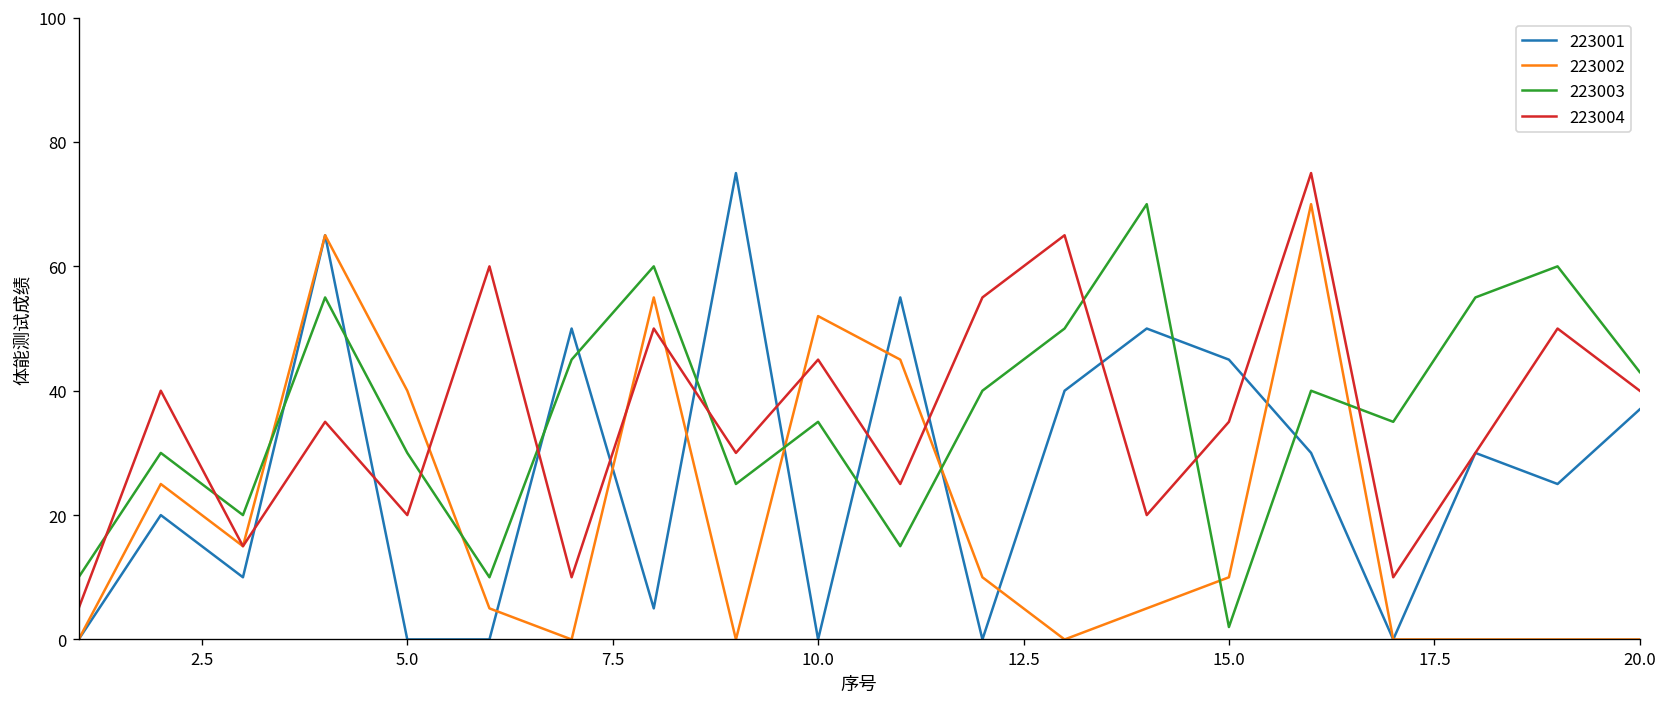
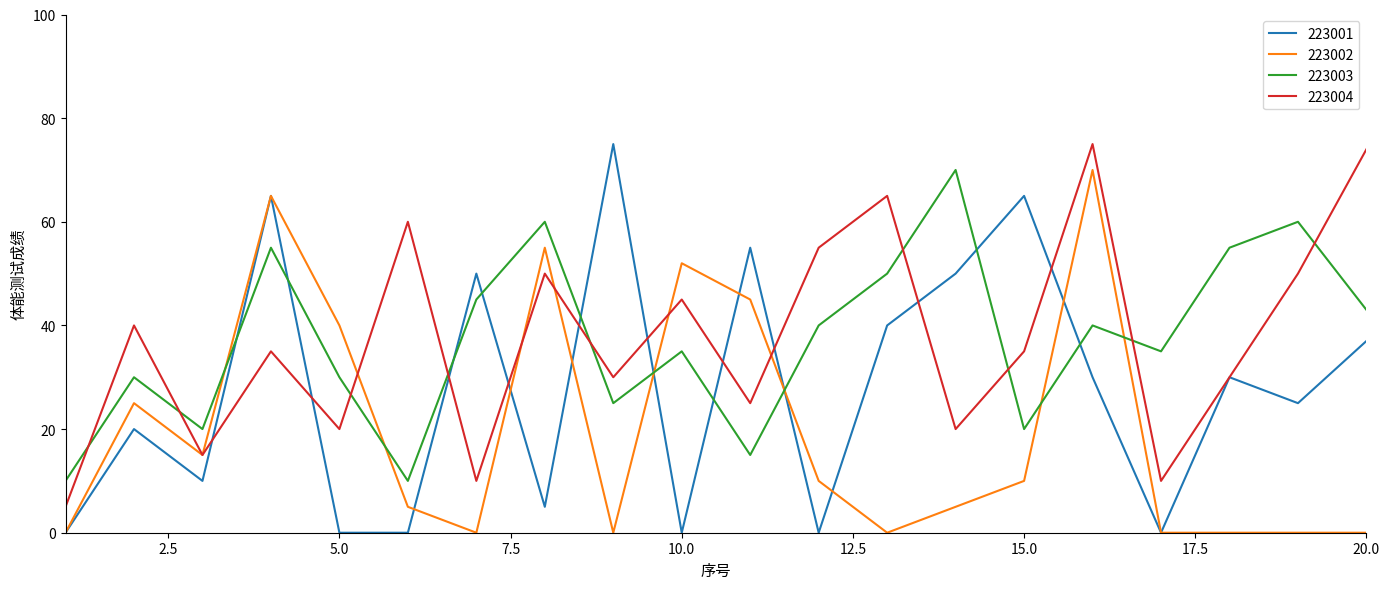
  {
    "223001": {
      "5.0": 0,
      "10.0": 0,
-     "15.0": 45,
+     "15.0": 65,
      "20.0": 37
    },
    "223002": {
      "5.0": 40,
      "10.0": 52,
      "15.0": 10,
      "20.0": 0
    },
    "223003": {
      "5.0": 30,
      "10.0": 35,
-     "15.0": 2,
+     "15.0": 20,
      "20.0": 43
    },
    "223004": {
      "5.0": 20,
      "10.0": 45,
      "15.0": 35,
-     "20.0": 40
+     "20.0": 74
    }
  }
